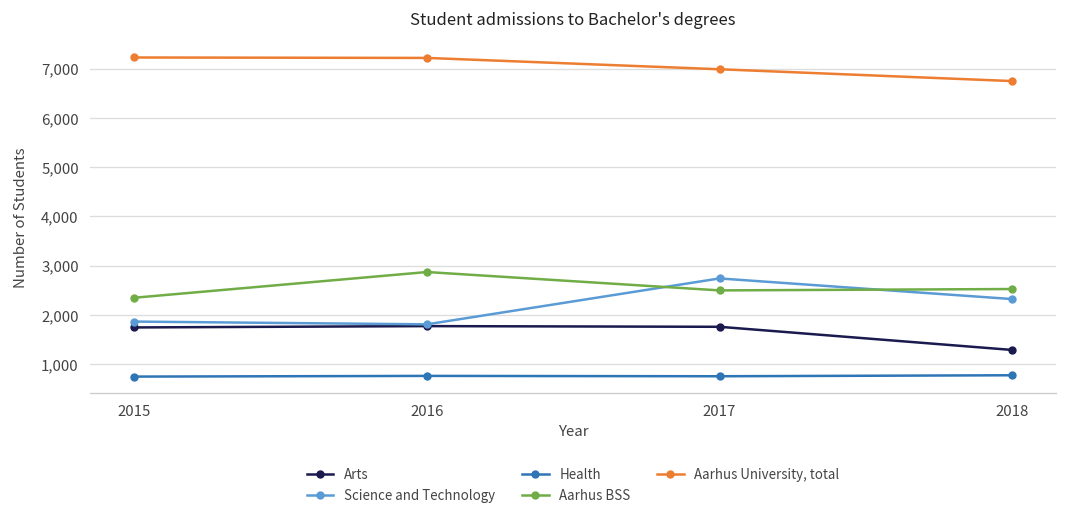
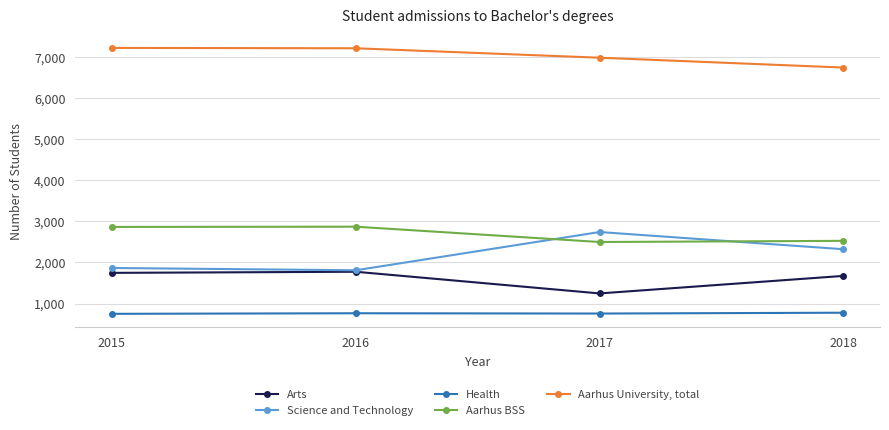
  {
    "Arts": {
      "2015": "1,700",
-     "2017": "1,800",
-     "2018": "1,300"
+     "2017": "1,200",
+     "2018": "1,700"
    },
    "Science and Technology": {
      "2015": "1,900",
      "2017": "2,700",
      "2018": "2,300"
    },
    "Health": {
      "2015": "700",
      "2016": "800",
      "2017": "800",
      "2018": "800"
    },
    "Aarhus BSS": {
-     "2015": "2,400",
+     "2015": "2,900",
      "2016": "2,900",
      "2017": "2,500",
      "2018": "2,500"
    },
    "Aarhus University, total": {
      "2015": "7,200",
      "2016": "7,200",
      "2017": "7,000",
      "2018": "6,700"
    }
  }
